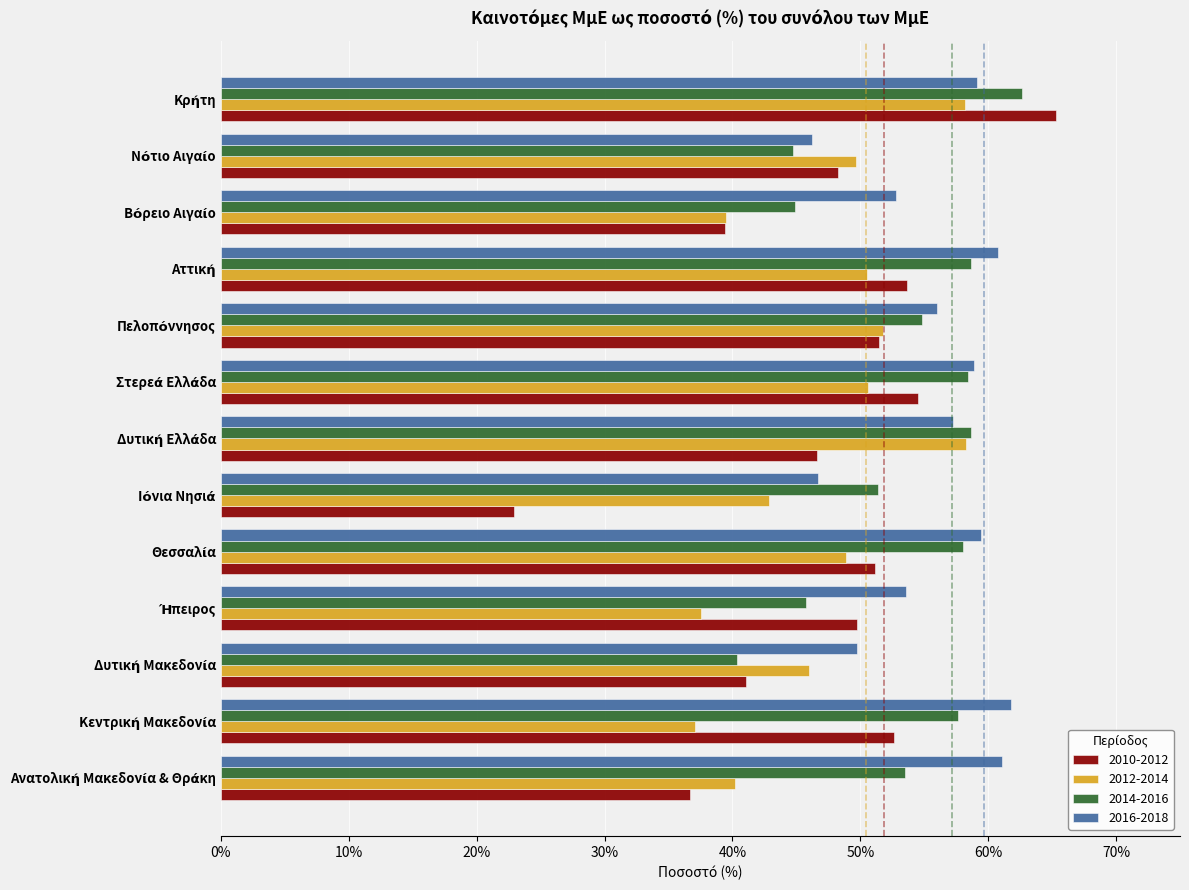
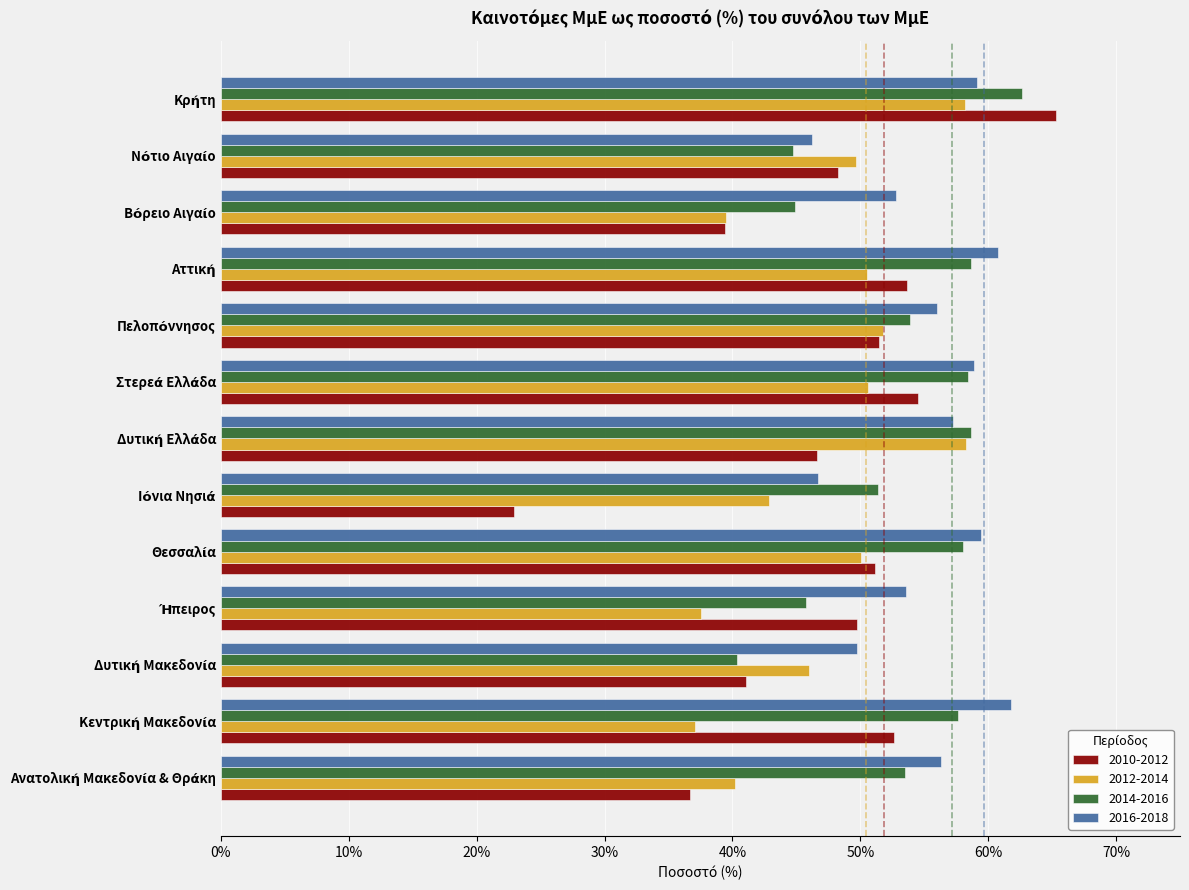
  {
    "2010-2012": {
      "Κρήτη": "65.3%",
      "Νότιο Αιγαίο": "48.3%",
      "Βόρειο Αιγαίο": "39.4%",
      "Αττική": "53.6%",
      "Πελοπόννησος": "51.5%",
      "Στερεά Ελλάδα": "54.5%",
      "Δυτική Ελλάδα": "46.7%",
      "Ιόνια Νησιά": "23.0%",
      "Θεσσαλία": "51.2%",
      "Ήπειρος": "49.8%",
      "Δυτική Μακεδονία": "41.0%",
      "Κεντρική Μακεδονία": "52.6%",
      "Ανατολική Μακεδονία & Θράκη": "36.7%"
    },
    "2012-2014": {
      "Κρήτη": "58.2%",
      "Νότιο Αιγαίο": "49.6%",
      "Βόρειο Αιγαίο": "39.5%",
      "Αττική": "50.5%",
      "Πελοπόννησος": "51.8%",
      "Στερεά Ελλάδα": "50.6%",
      "Δυτική Ελλάδα": "58.3%",
      "Ιόνια Νησιά": "42.9%",
-     "Θεσσαλία": "48.9%",
+     "Θεσσαλία": "50.1%",
      "Ήπειρος": "37.6%",
      "Δυτική Μακεδονία": "46.0%",
      "Κεντρική Μακεδονία": "37.1%",
      "Ανατολική Μακεδονία & Θράκη": "40.2%"
    },
    "2014-2016": {
      "Κρήτη": "62.7%",
      "Νότιο Αιγαίο": "44.7%",
      "Βόρειο Αιγαίο": "44.9%",
      "Αττική": "58.7%",
-     "Πελοπόννησος": "54.8%",
+     "Πελοπόννησος": "53.9%",
      "Στερεά Ελλάδα": "58.4%",
      "Δυτική Ελλάδα": "58.6%",
      "Ιόνια Νησιά": "51.4%",
      "Θεσσαλία": "58.1%",
      "Ήπειρος": "45.7%",
      "Δυτική Μακεδονία": "40.4%",
      "Κεντρική Μακεδονία": "57.6%",
      "Ανατολική Μακεδονία & Θράκη": "53.5%"
    },
    "2016-2018": {
      "Κρήτη": "59.2%",
      "Νότιο Αιγαίο": "46.2%",
      "Βόρειο Αιγαίο": "52.8%",
      "Αττική": "60.8%",
      "Πελοπόννησος": "56.0%",
      "Στερεά Ελλάδα": "58.9%",
      "Δυτική Ελλάδα": "57.2%",
      "Ιόνια Νησιά": "46.7%",
      "Θεσσαλία": "59.4%",
      "Ήπειρος": "53.6%",
      "Δυτική Μακεδονία": "49.7%",
      "Κεντρική Μακεδονία": "61.8%",
-     "Ανατολική Μακεδονία & Θράκη": "61.1%"
+     "Ανατολική Μακεδονία & Θράκη": "56.3%"
    }
  }
